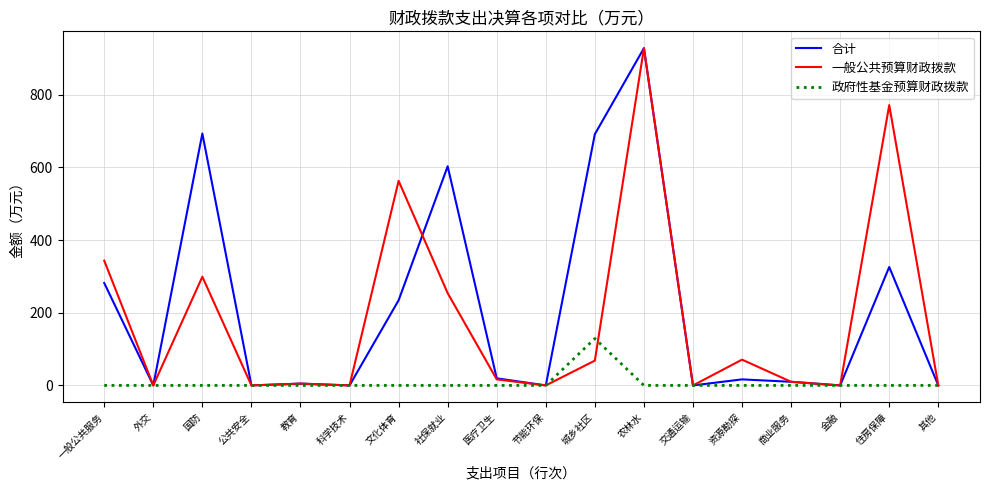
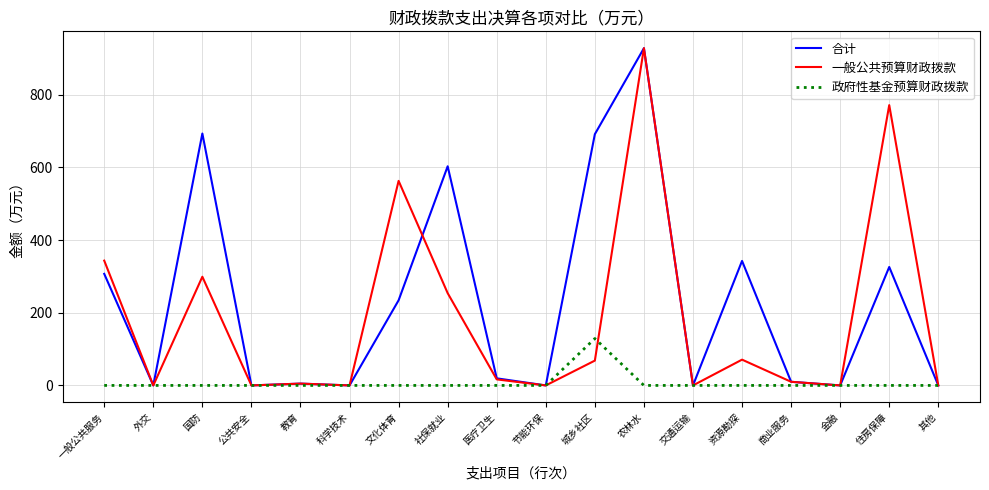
  {
    "合计": {
-     "一般公共服务": 280,
+     "一般公共服务": 310,
      "国防": 690,
      "文化体育": 230,
      "社保就业": 600,
      "城乡社区": 690,
-     "资源勘探": 20,
+     "资源勘探": 340,
      "住房保障": 330
    },
    "一般公共预算财政拨款": {
      "一般公共服务": 340,
      "国防": 300,
      "文化体育": 560,
      "社保就业": 250,
      "城乡社区": 70,
      "资源勘探": 70,
      "住房保障": 770
    },
    "政府性基金预算财政拨款": {
      "一般公共服务": 0,
      "国防": 0,
      "文化体育": 0,
      "社保就业": 0,
      "医疗卫生": 0,
      "城乡社区": 130,
      "农林水": 0,
      "资源勘探": 0,
      "商业服务": 0,
      "住房保障": 0
    }
  }
